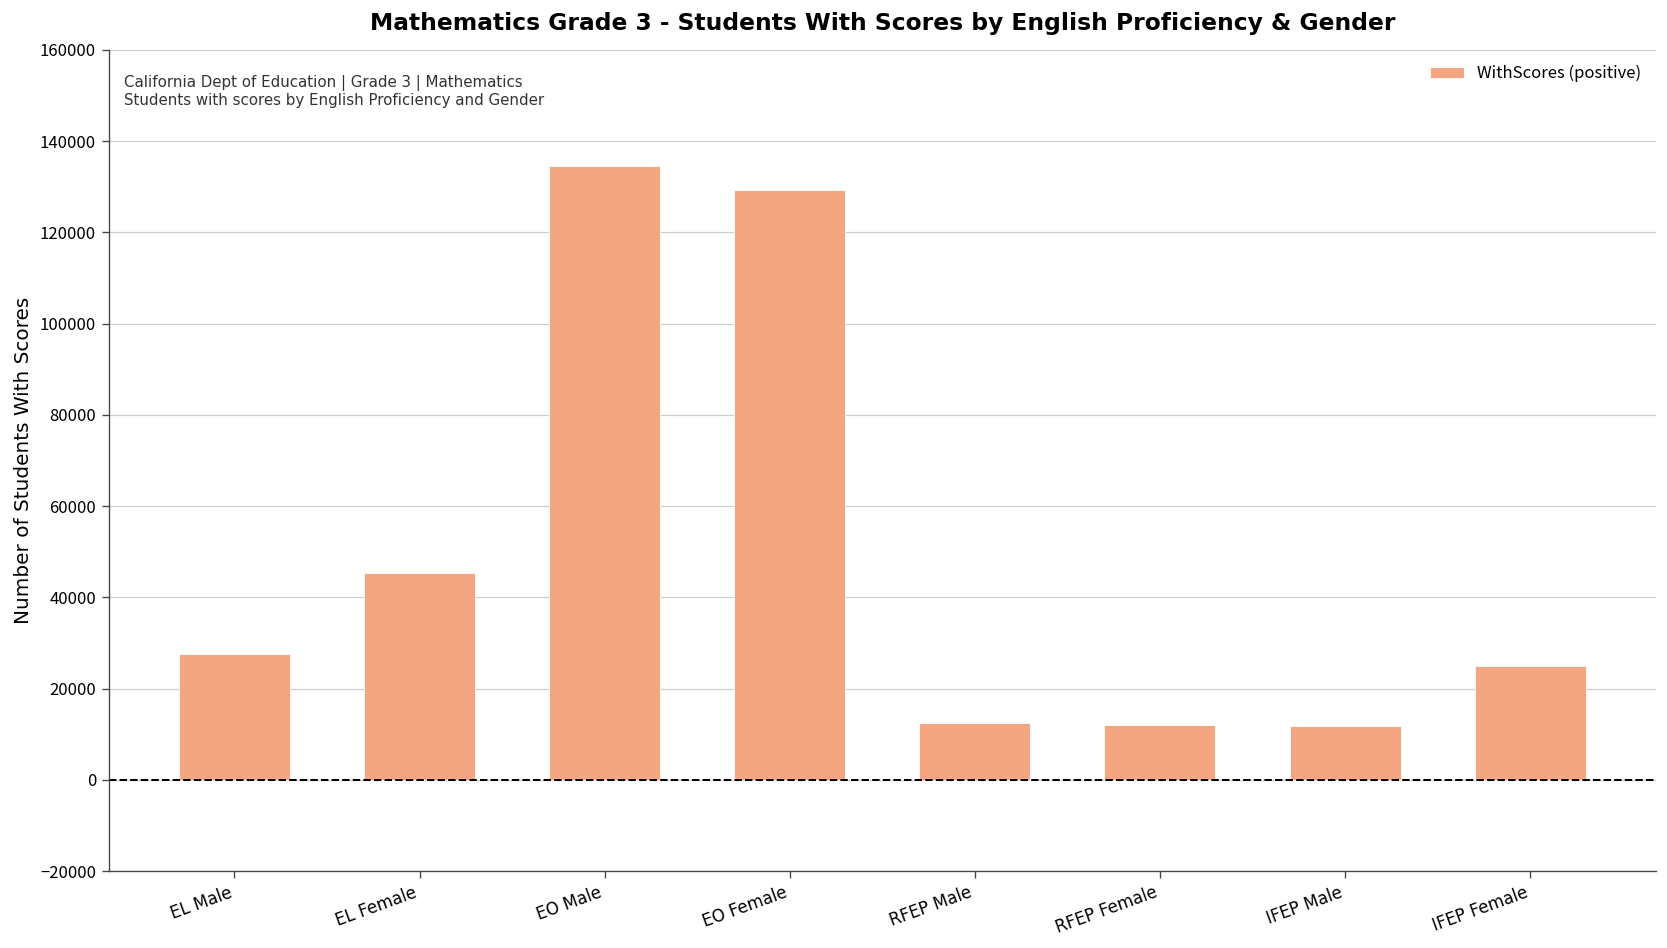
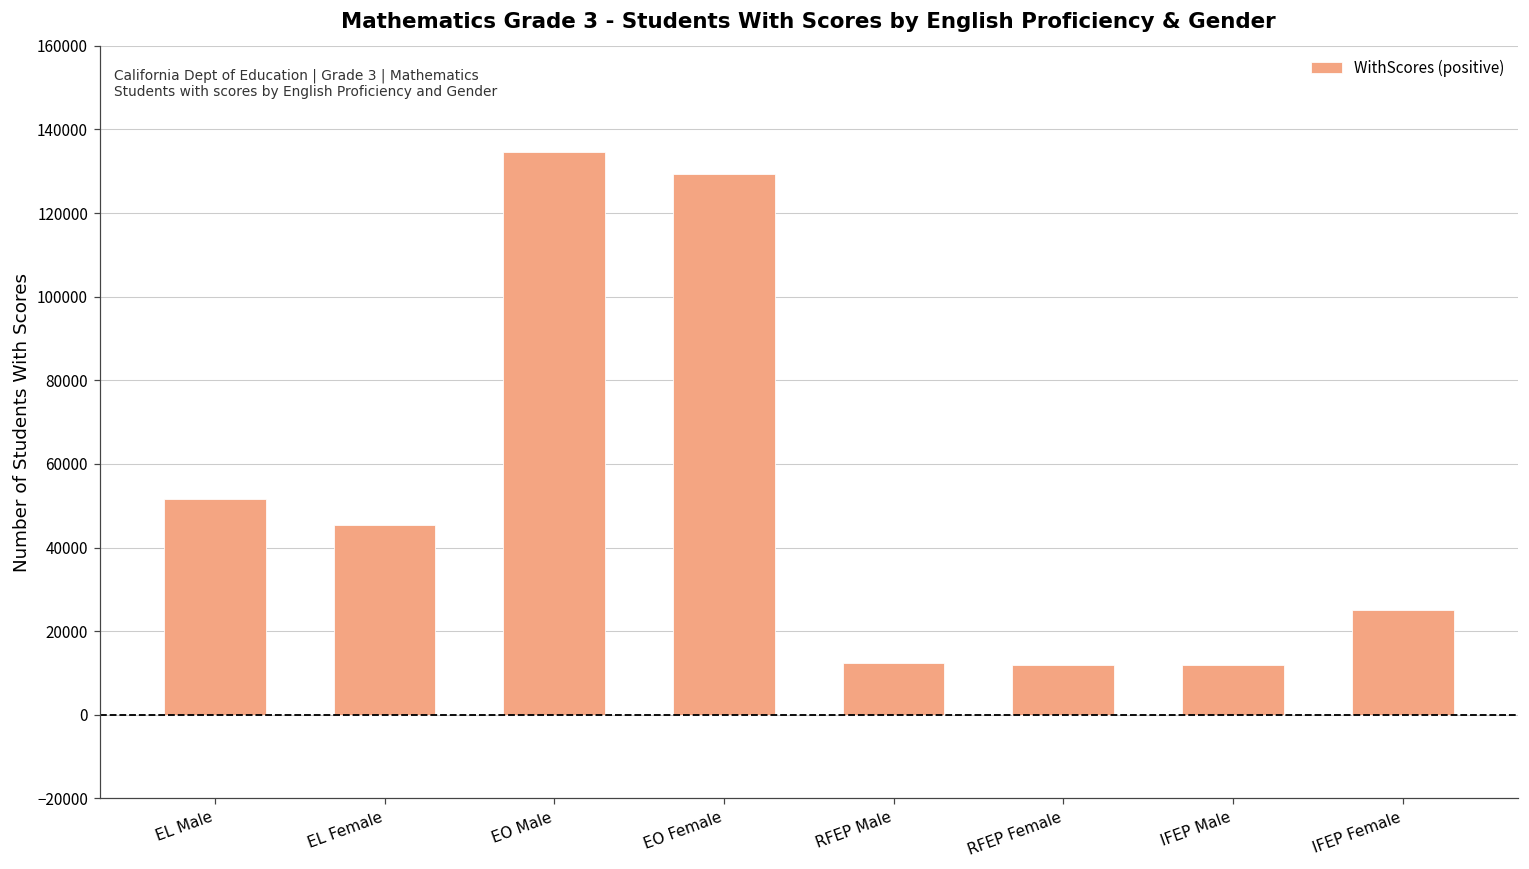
  {
-   "EL Male": 28000,
+   "EL Male": 52000,
    "EL Female": 45000,
    "EO Male": 135000,
    "EO Female": 129000,
    "RFEP Male": 12000,
    "RFEP Female": 12000,
    "IFEP Male": 12000,
    "IFEP Female": 25000
  }
